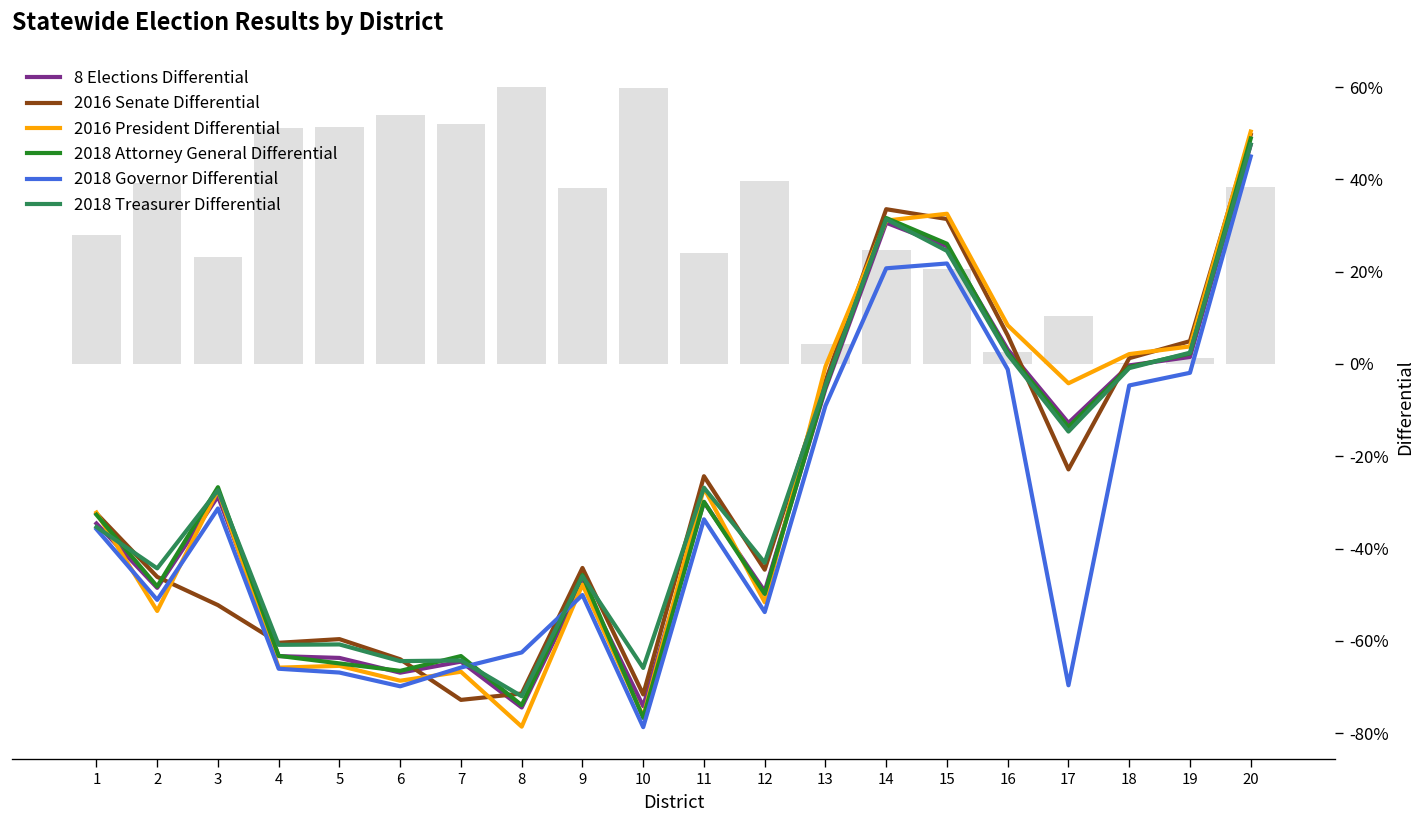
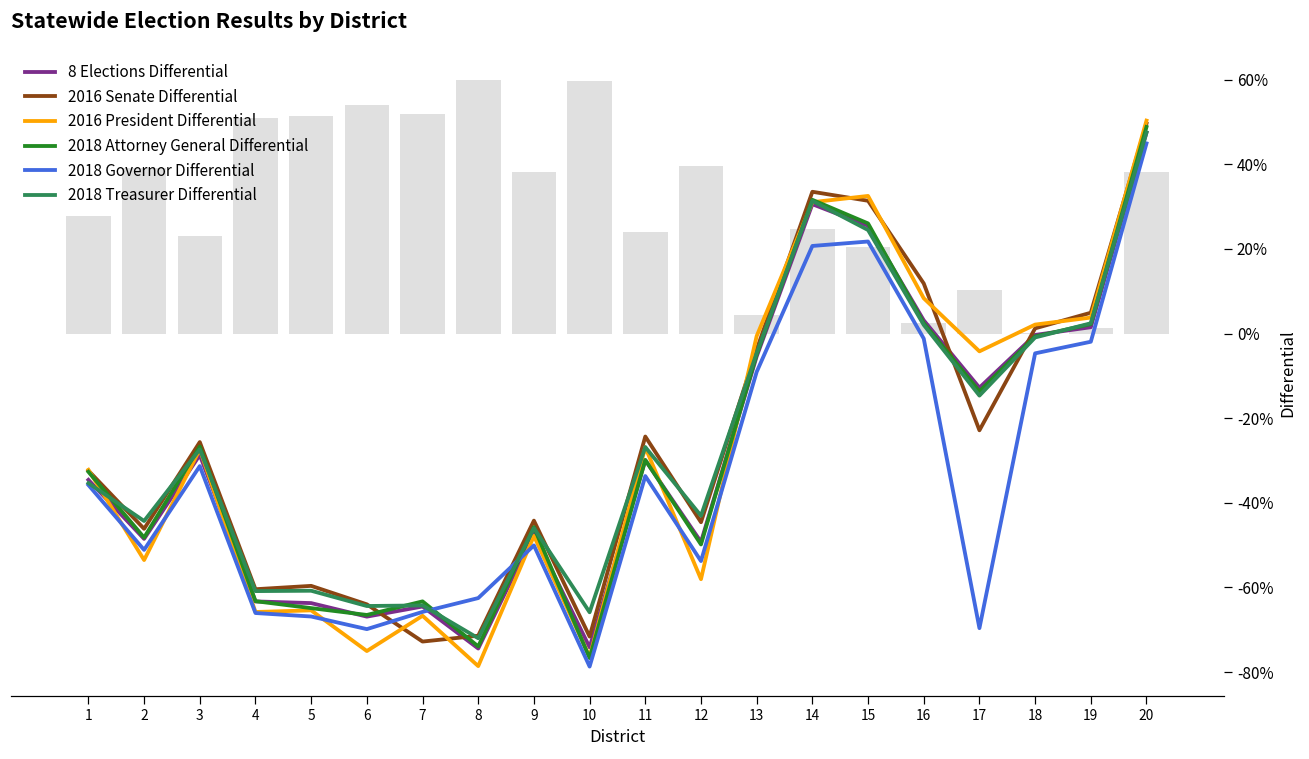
  {
    "8 Elections Differential": {
      "1": "-35%",
      "3": "-29%",
      "5": "-64%",
      "10": "-74%",
      "17": "-13%",
      "19": "2%"
    },
    "2016 Senate Differential": {
      "2": "-46%",
-     "3": "-52%",
+     "3": "-26%",
      "5": "-60%",
      "7": "-73%",
      "9": "-44%",
      "10": "-72%",
      "11": "-24%",
      "12": "-45%",
      "13": "-4%",
      "14": "34%",
      "15": "31%",
-     "16": "6%",
+     "16": "12%",
      "17": "-23%",
      "18": "1%",
      "19": "5%",
      "20": "50%"
    },
    "2016 President Differential": {
      "2": "-54%",
-     "6": "-69%",
+     "6": "-75%",
      "7": "-67%",
      "8": "-79%",
-     "12": "-52%",
+     "12": "-58%",
      "13": "-1%",
      "15": "33%",
      "16": "8%",
      "17": "-4%",
      "18": "2%",
      "19": "4%",
      "20": "50%"
    },
    "2018 Governor Differential": {
      "2": "-51%",
      "3": "-31%",
      "5": "-67%",
      "6": "-70%",
      "7": "-66%",
      "8": "-63%",
      "9": "-50%",
      "10": "-79%",
      "11": "-34%",
      "12": "-54%",
      "13": "-9%",
      "14": "21%",
      "15": "22%",
      "16": "-1%",
      "17": "-70%",
      "18": "-5%",
      "19": "-2%",
      "20": "45%"
    }
  }
